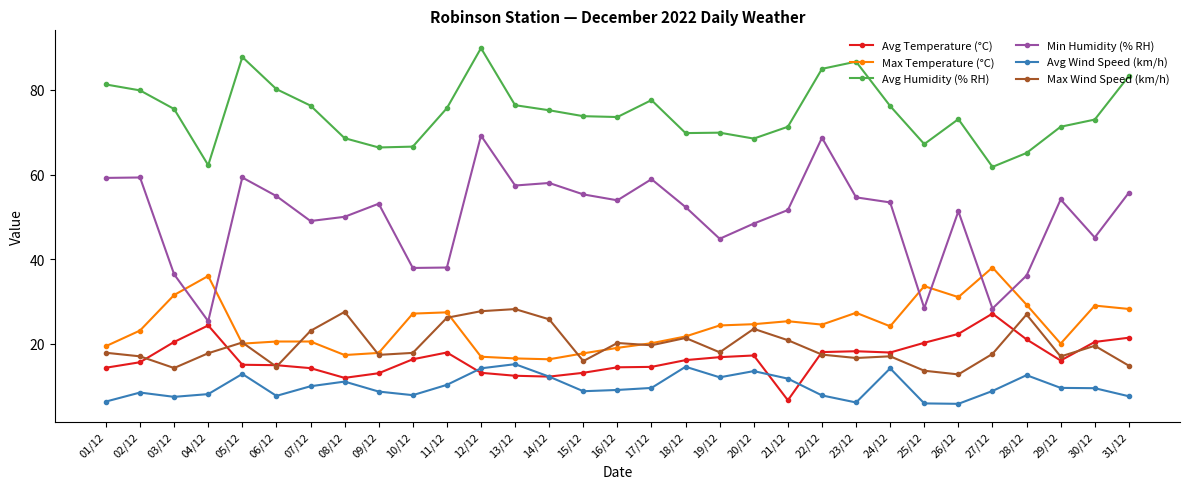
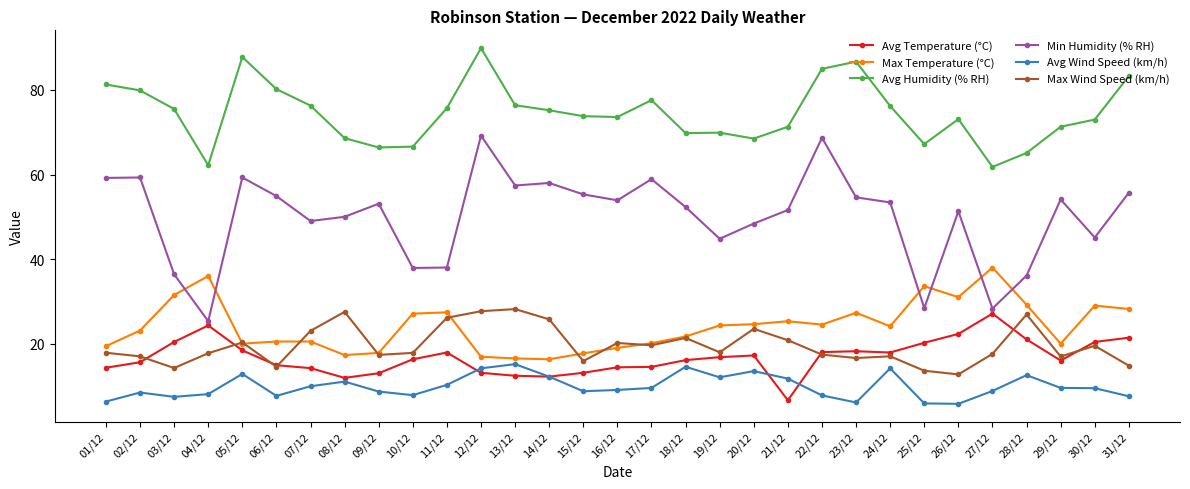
  {
    "Avg Temperature (°C)": {
      "01/12": 14,
      "02/12": 16,
      "03/12": 20,
      "04/12": 24,
-     "05/12": 15,
+     "05/12": 18,
      "07/12": 14,
      "08/12": 12,
      "09/12": 13,
      "10/12": 16,
      "11/12": 18,
      "12/12": 13,
      "13/12": 12,
      "15/12": 13,
      "16/12": 14,
      "17/12": 15,
      "18/12": 16,
      "19/12": 17,
      "20/12": 17,
      "21/12": 7,
      "23/12": 18,
      "24/12": 18,
      "25/12": 20,
      "26/12": 22,
      "27/12": 27,
      "28/12": 21,
      "29/12": 16,
      "30/12": 20,
      "31/12": 21
    },
    "Max Temperature (°C)": {
      "01/12": 19,
      "02/12": 23,
      "03/12": 32,
      "04/12": 36,
      "06/12": 21,
      "07/12": 21,
      "08/12": 17,
      "10/12": 27,
      "11/12": 27,
      "12/12": 17,
      "13/12": 17,
      "14/12": 16,
      "15/12": 18,
      "16/12": 19,
      "19/12": 24,
      "20/12": 25,
      "21/12": 25,
      "22/12": 25,
      "23/12": 27,
      "24/12": 24,
      "25/12": 34,
      "26/12": 31,
      "27/12": 38,
      "28/12": 29,
      "29/12": 20,
      "30/12": 29,
      "31/12": 28
    },
    "Avg Humidity (% RH)": {
      "01/12": 81,
      "02/12": 80,
      "03/12": 76,
      "04/12": 62,
      "05/12": 88,
      "06/12": 80,
      "07/12": 76,
      "08/12": 69,
      "09/12": 66,
      "10/12": 67,
      "11/12": 76,
      "12/12": 90,
      "13/12": 76,
      "14/12": 75,
      "15/12": 74,
      "16/12": 74,
      "17/12": 78,
      "18/12": 70,
      "19/12": 70,
      "20/12": 69,
      "21/12": 71,
      "22/12": 85,
      "23/12": 87,
      "24/12": 76,
      "25/12": 67,
      "26/12": 73,
      "27/12": 62,
      "28/12": 65,
      "29/12": 71,
      "30/12": 73,
      "31/12": 83
    },
    "Min Humidity (% RH)": {
      "01/12": 59,
      "02/12": 59,
      "03/12": 36,
      "04/12": 25,
      "05/12": 59,
      "06/12": 55,
      "07/12": 49,
      "08/12": 50,
      "09/12": 53,
      "10/12": 38,
      "11/12": 38,
      "12/12": 69,
      "13/12": 57,
      "14/12": 58,
      "15/12": 55,
      "16/12": 54,
      "17/12": 59,
      "18/12": 52,
      "19/12": 45,
      "20/12": 48,
      "21/12": 52,
      "22/12": 69,
      "23/12": 55,
      "24/12": 53,
      "25/12": 28,
      "26/12": 51,
      "27/12": 28,
      "28/12": 36,
      "29/12": 54,
      "30/12": 45,
      "31/12": 56
    },
    "Avg Wind Speed (km/h)": {
      "01/12": 6,
      "02/12": 8,
      "03/12": 7,
      "04/12": 8,
      "05/12": 13,
      "06/12": 8,
      "07/12": 10,
      "08/12": 11,
      "09/12": 9,
      "10/12": 8,
      "11/12": 10,
      "12/12": 14,
      "13/12": 15,
      "15/12": 9,
      "16/12": 9,
      "17/12": 10,
      "18/12": 15,
      "19/12": 12,
      "20/12": 14,
      "21/12": 12,
      "22/12": 8,
      "23/12": 6,
      "24/12": 14,
      "25/12": 6,
      "26/12": 6,
      "27/12": 9,
      "28/12": 13,
      "29/12": 10,
      "30/12": 9,
      "31/12": 8
    },
    "Max Wind Speed (km/h)": {
      "01/12": 18,
      "02/12": 17,
      "03/12": 14,
      "04/12": 18,
      "07/12": 23,
      "08/12": 28,
      "10/12": 18,
      "11/12": 26,
      "12/12": 28,
      "13/12": 28,
      "14/12": 26,
      "15/12": 16,
      "16/12": 20,
      "19/12": 18,
      "20/12": 24,
      "21/12": 21,
      "23/12": 17,
      "24/12": 17,
      "25/12": 14,
      "26/12": 13,
      "27/12": 18,
      "28/12": 27,
      "29/12": 17,
      "30/12": 19,
      "31/12": 15
    }
  }
